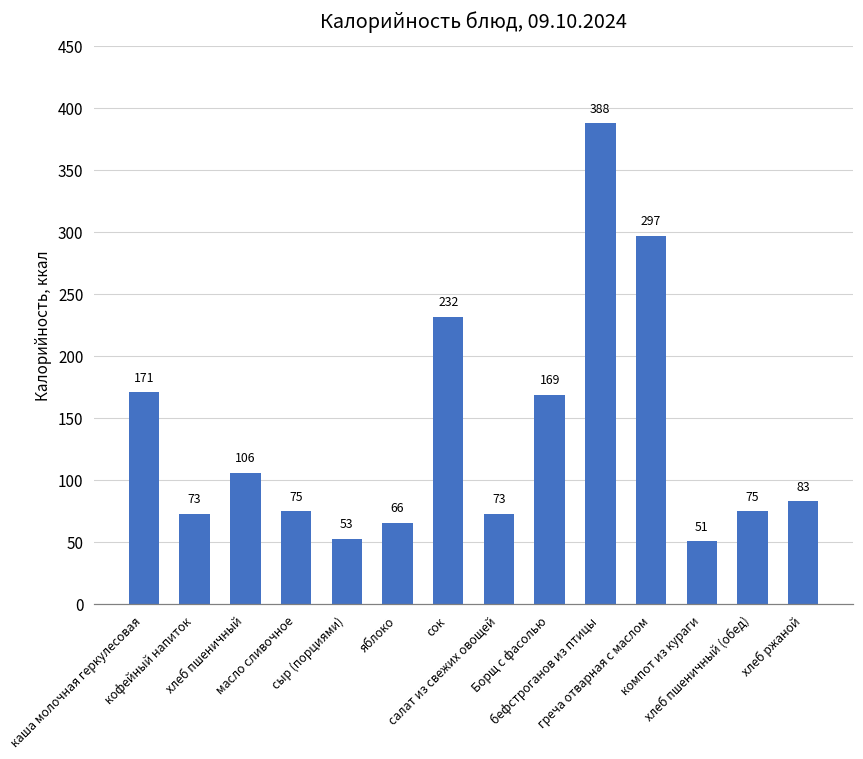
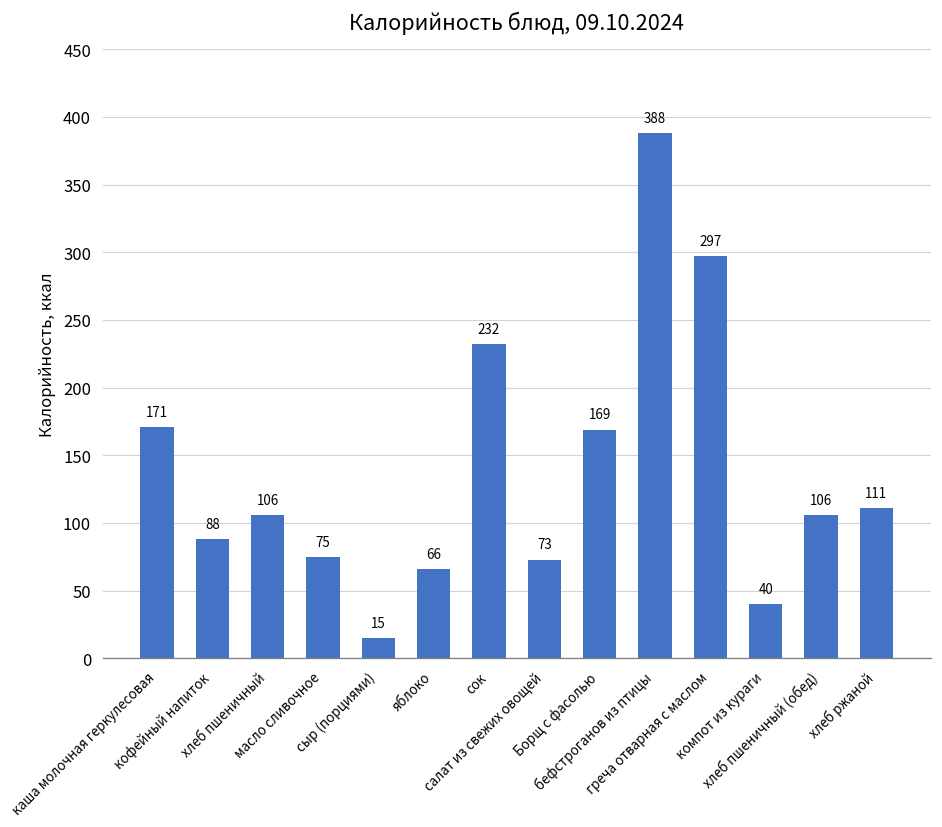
  {
    "каша молочная геркулесовая": 171,
-   "кофейный напиток": 73,
+   "кофейный напиток": 88,
    "хлеб пшеничный": 106,
    "масло сливочное": 75,
-   "сыр (порциями)": 53,
+   "сыр (порциями)": 15,
    "яблоко": 66,
    "сок": 232,
    "салат из свежих овощей": 73,
    "Борщ с фасолью": 169,
    "бефстроганов из птицы": 388,
    "греча отварная с маслом": 297,
-   "компот из кураги": 51,
-   "хлеб пшеничный (обед)": 75,
-   "хлеб ржаной": 83
+   "компот из кураги": 40,
+   "хлеб пшеничный (обед)": 106,
+   "хлеб ржаной": 111
  }
